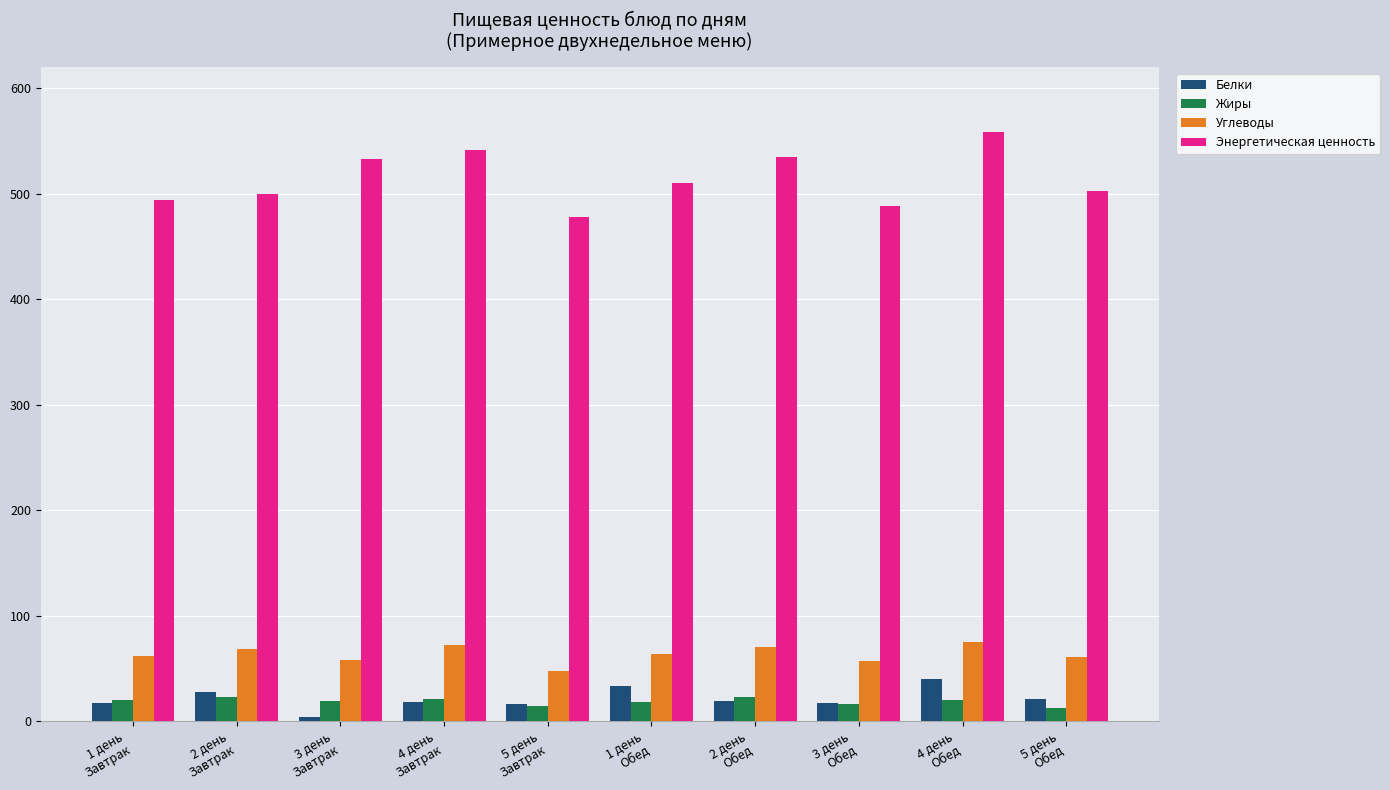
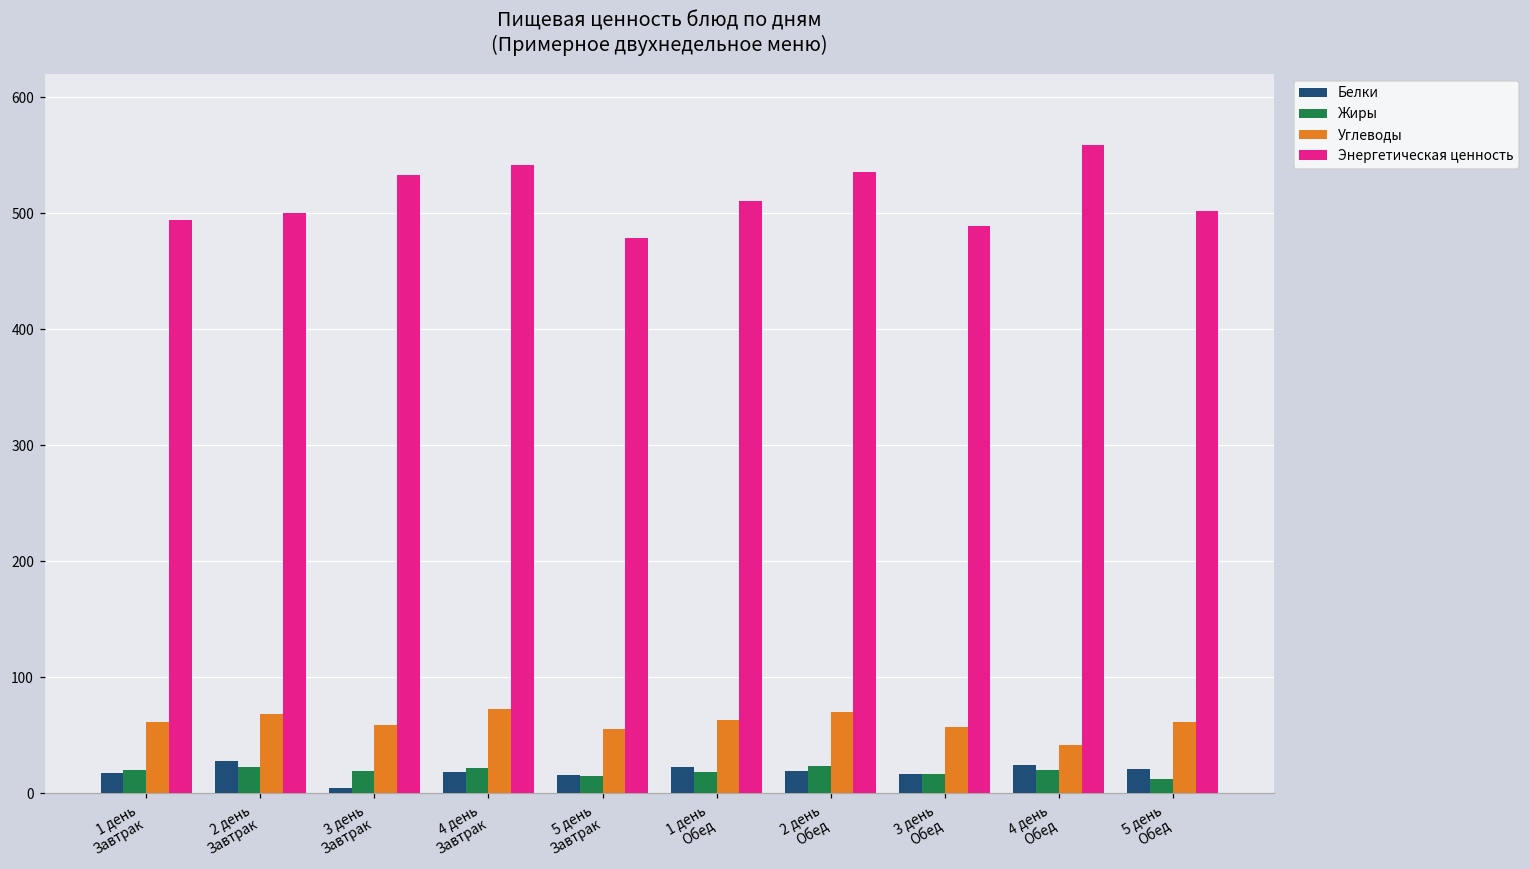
  {
    "Белки": {
      "1 день Завтрак": 18,
      "2 день Завтрак": 27,
      "3 день Завтрак": 4,
      "4 день Завтрак": 18,
      "5 день Завтрак": 16,
-     "1 день Обед": 33,
+     "1 день Обед": 22,
      "2 день Обед": 19,
      "3 день Обед": 17,
-     "4 день Обед": 40,
+     "4 день Обед": 24,
      "5 день Обед": 21
    },
    "Жиры": {
      "1 день Завтрак": 20,
      "2 день Завтрак": 23,
      "3 день Завтрак": 19,
      "4 день Завтрак": 21,
      "5 день Завтрак": 15,
      "1 день Обед": 18,
      "2 день Обед": 23,
      "3 день Обед": 16,
      "4 день Обед": 20,
      "5 день Обед": 12
    },
    "Углеводы": {
      "1 день Завтрак": 61,
      "2 день Завтрак": 68,
      "3 день Завтрак": 58,
      "4 день Завтрак": 72,
-     "5 день Завтрак": 47,
+     "5 день Завтрак": 56,
      "1 день Обед": 63,
      "2 день Обед": 70,
      "3 день Обед": 57,
-     "4 день Обед": 75,
+     "4 день Обед": 42,
      "5 день Обед": 61
    },
    "Энергетическая ценность": {
      "1 день Завтрак": 494,
      "2 день Завтрак": 500,
      "3 день Завтрак": 533,
      "4 день Завтрак": 541,
      "5 день Завтрак": 478,
      "1 день Обед": 511,
      "2 день Обед": 535,
      "3 день Обед": 489,
      "4 день Обед": 559,
      "5 день Обед": 502
    }
  }
